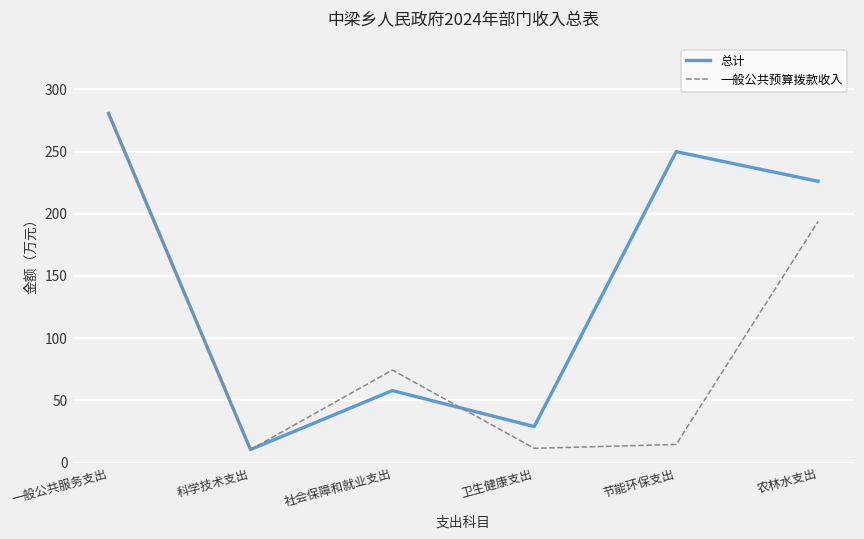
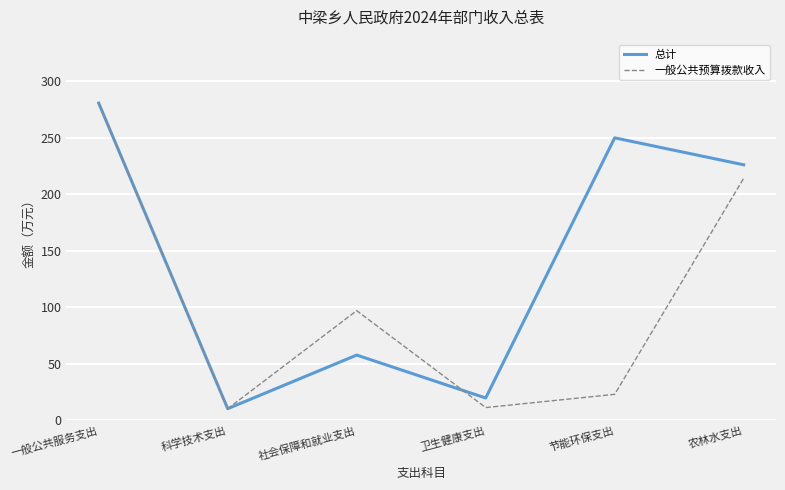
  {
    "总计": {
      "社会保障和就业支出": 58,
-     "卫生健康支出": 29,
+     "卫生健康支出": 20,
      "节能环保支出": 250,
      "农林水支出": 226
    },
    "一般公共预算拨款收入": {
-     "社会保障和就业支出": 74,
+     "社会保障和就业支出": 97,
      "卫生健康支出": 11,
-     "节能环保支出": 15,
-     "农林水支出": 194
+     "节能环保支出": 23,
+     "农林水支出": 214
    }
  }
